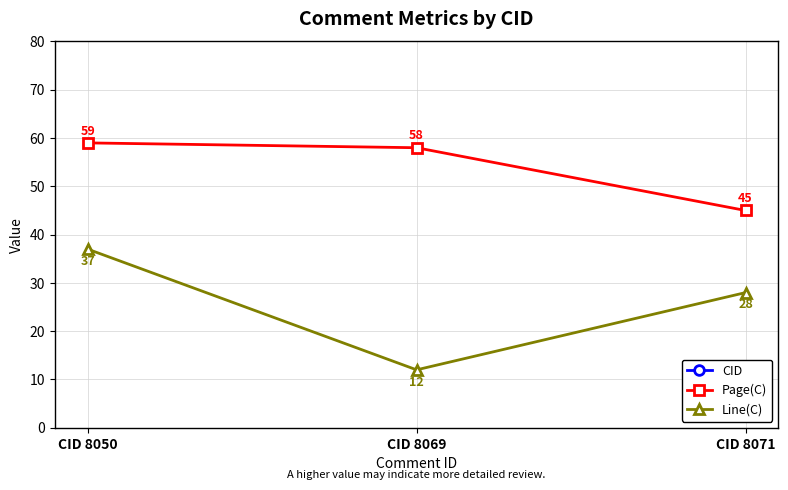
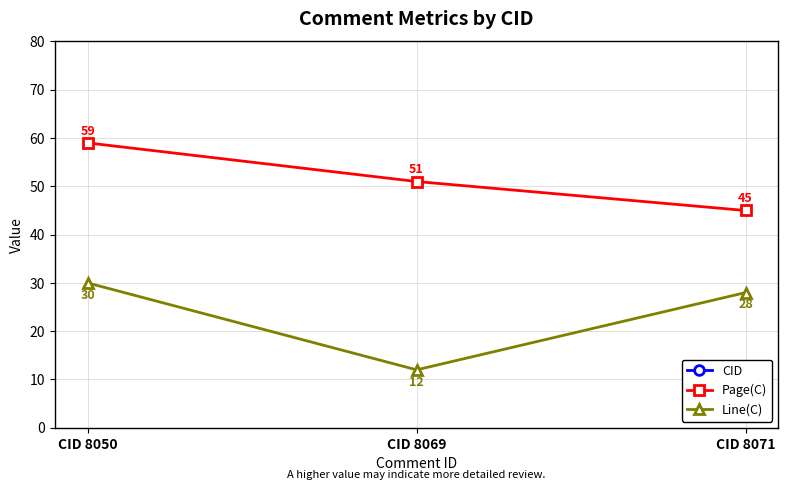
  {
    "Page(C)": {
      "CID 8050": 59,
-     "CID 8069": 58,
+     "CID 8069": 51,
      "CID 8071": 45
    },
    "Line(C)": {
-     "CID 8050": 37,
+     "CID 8050": 30,
      "CID 8069": 12,
      "CID 8071": 28
    }
  }
